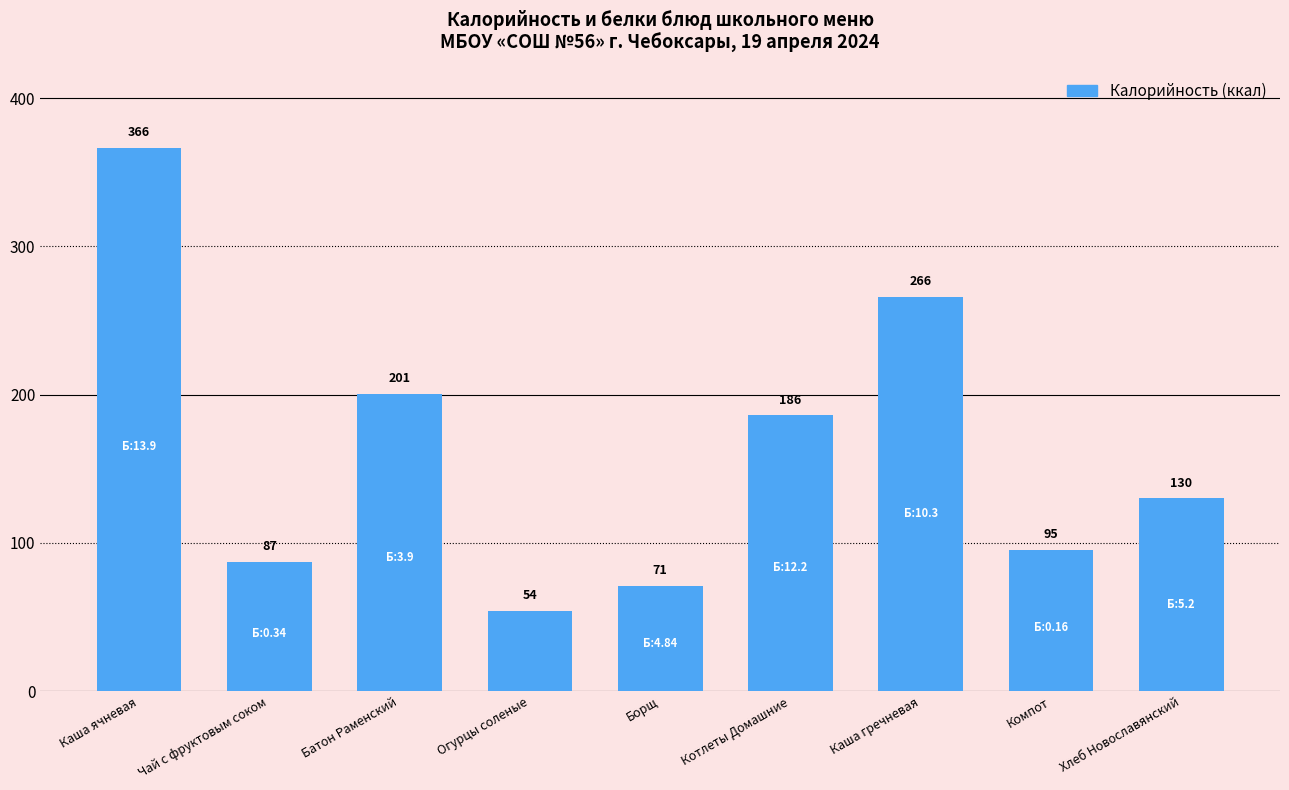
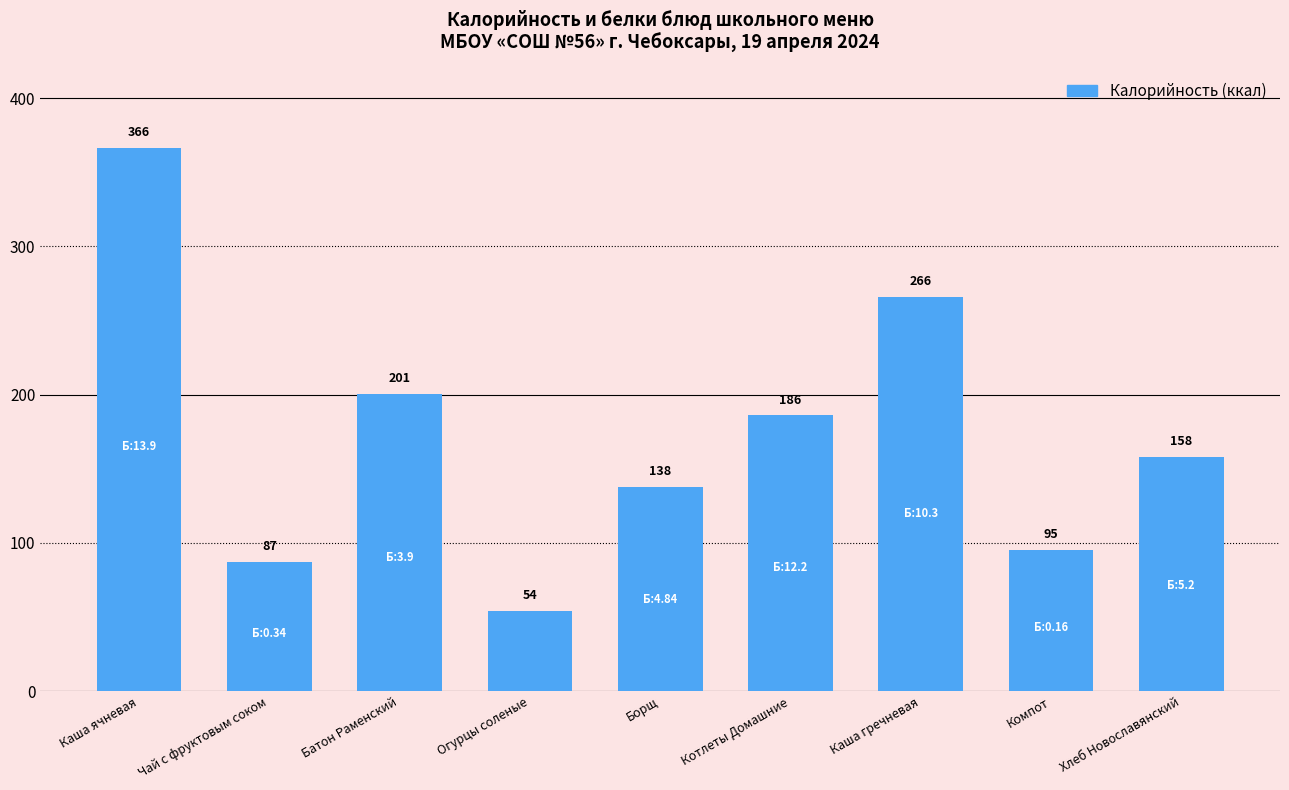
  {
    "Каша ячневая": 366,
    "Чай с фруктовым соком": 87,
    "Батон Раменский": 201,
    "Огурцы соленые": 54,
-   "Борщ": 71,
+   "Борщ": 138,
    "Котлеты Домашние": 186,
    "Каша гречневая": 266,
    "Компот": 95,
-   "Хлеб Новославянский": 130
+   "Хлеб Новославянский": 158
  }
